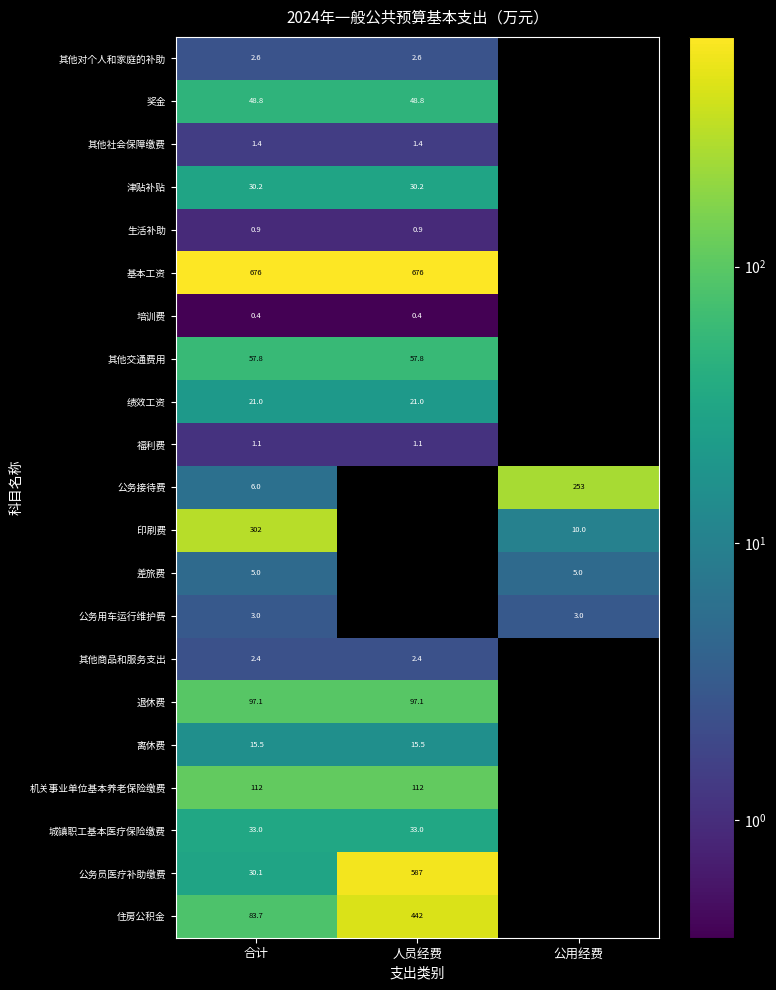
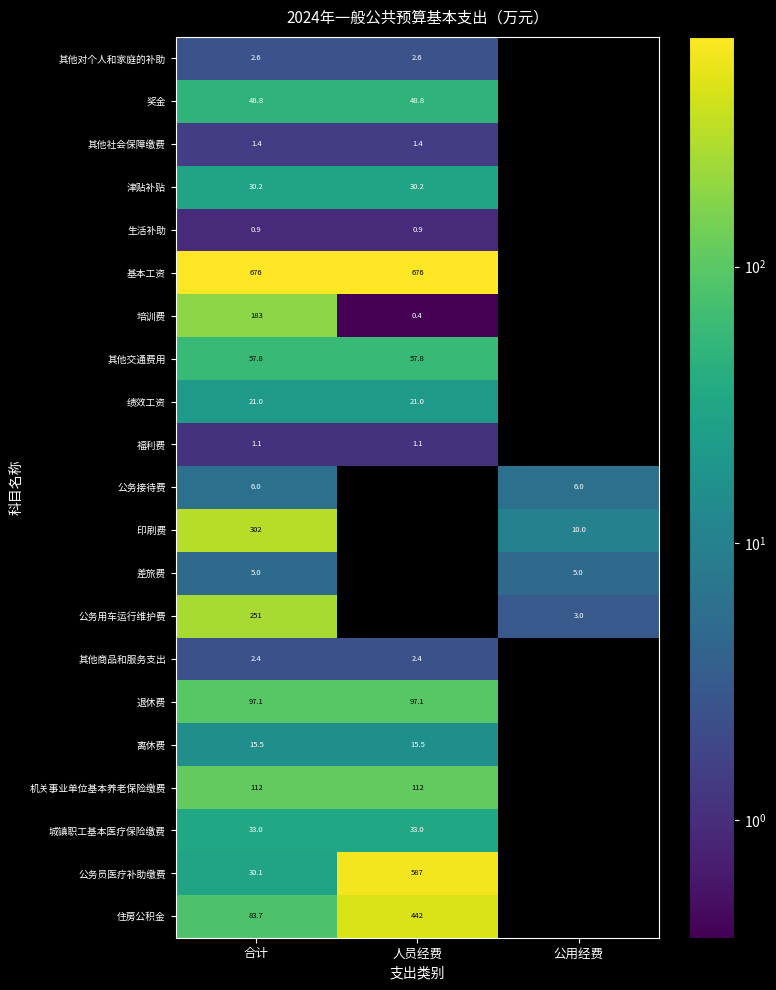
  {
    "其他对个人和家庭的补助": {
      "合计": 2.6,
      "人员经费": 2.6
    },
    "奖金": {
      "合计": 48.8,
      "人员经费": 48.8
    },
    "其他社会保障缴费": {
      "合计": 1.4,
      "人员经费": 1.4
    },
    "津贴补贴": {
      "合计": 30.2,
      "人员经费": 30.2
    },
    "生活补助": {
      "合计": 0.9,
      "人员经费": 0.9
    },
    "基本工资": {
      "合计": 676,
      "人员经费": 676
    },
    "培训费": {
-     "合计": 0.4,
+     "合计": 183,
      "人员经费": 0.4
    },
    "其他交通费用": {
      "合计": 57.8,
      "人员经费": 57.8
    },
    "绩效工资": {
      "合计": 21.0,
      "人员经费": 21.0
    },
    "福利费": {
      "合计": 1.1,
      "人员经费": 1.1
    },
    "公务接待费": {
      "合计": 6.0,
-     "公用经费": 253
+     "公用经费": 6.0
    },
    "印刷费": {
      "合计": 302,
      "公用经费": 10.0
    },
    "差旅费": {
      "合计": 5.0,
      "公用经费": 5.0
    },
    "公务用车运行维护费": {
-     "合计": 3.0,
+     "合计": 251,
      "公用经费": 3.0
    },
    "其他商品和服务支出": {
      "合计": 2.4,
      "人员经费": 2.4
    },
    "退休费": {
      "合计": 97.1,
      "人员经费": 97.1
    },
    "离休费": {
      "合计": 15.5,
      "人员经费": 15.5
    },
    "机关事业单位基本养老保险缴费": {
      "合计": 112,
      "人员经费": 112
    },
    "城镇职工基本医疗保险缴费": {
      "合计": 33.0,
      "人员经费": 33.0
    },
    "公务员医疗补助缴费": {
      "合计": 30.1,
      "人员经费": 587
    },
    "住房公积金": {
      "合计": 83.7,
      "人员经费": 442
    }
  }
